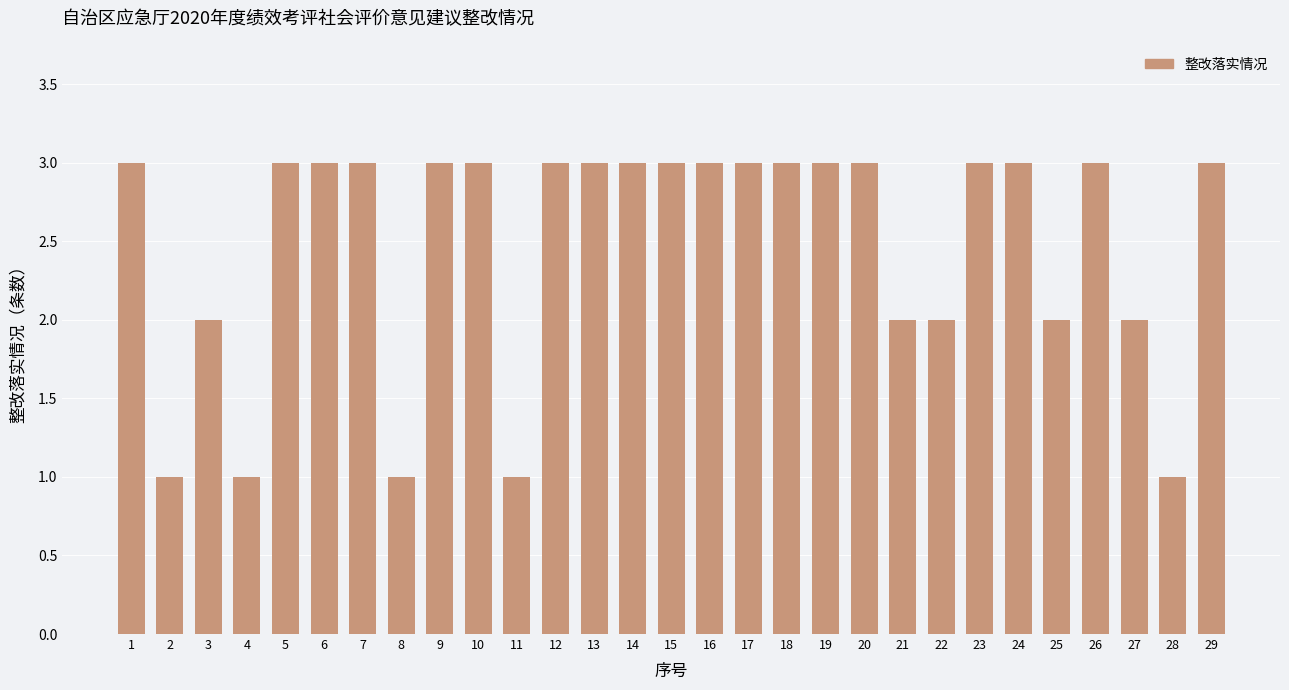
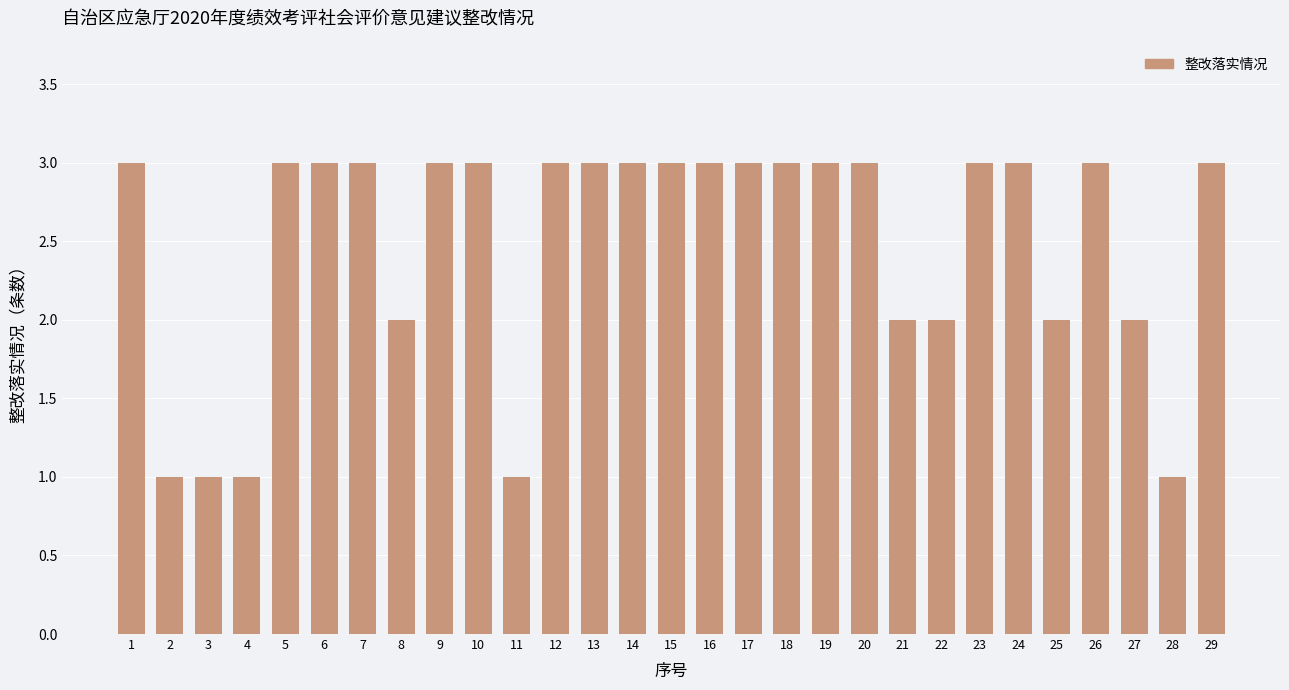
  {
    "1": 3,
    "2": 1,
-   "3": 2,
+   "3": 1,
    "4": 1,
    "5": 3,
    "6": 3,
    "7": 3,
-   "8": 1,
+   "8": 2,
    "9": 3,
    "10": 3,
    "11": 1,
    "12": 3,
    "13": 3,
    "14": 3,
    "15": 3,
    "16": 3,
    "17": 3,
    "18": 3,
    "19": 3,
    "20": 3,
    "21": 2,
    "22": 2,
    "23": 3,
    "24": 3,
    "25": 2,
    "26": 3,
    "27": 2,
    "28": 1,
    "29": 3
  }
